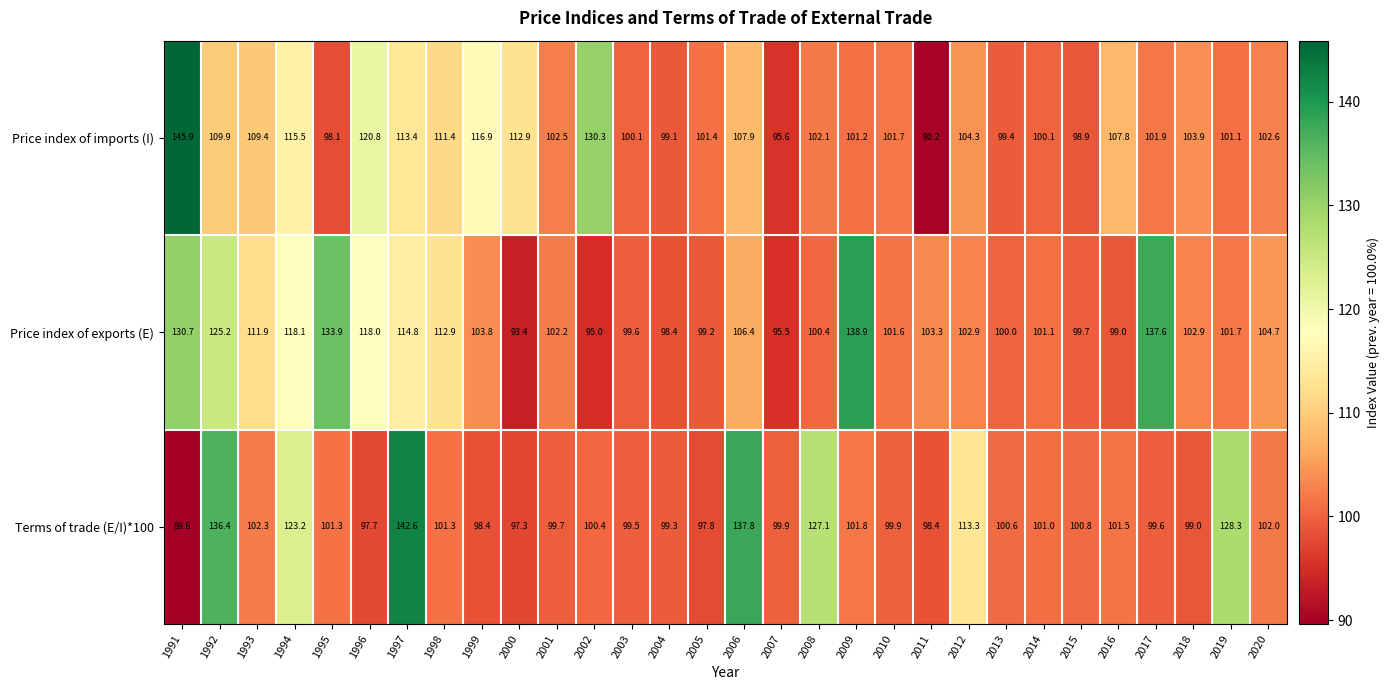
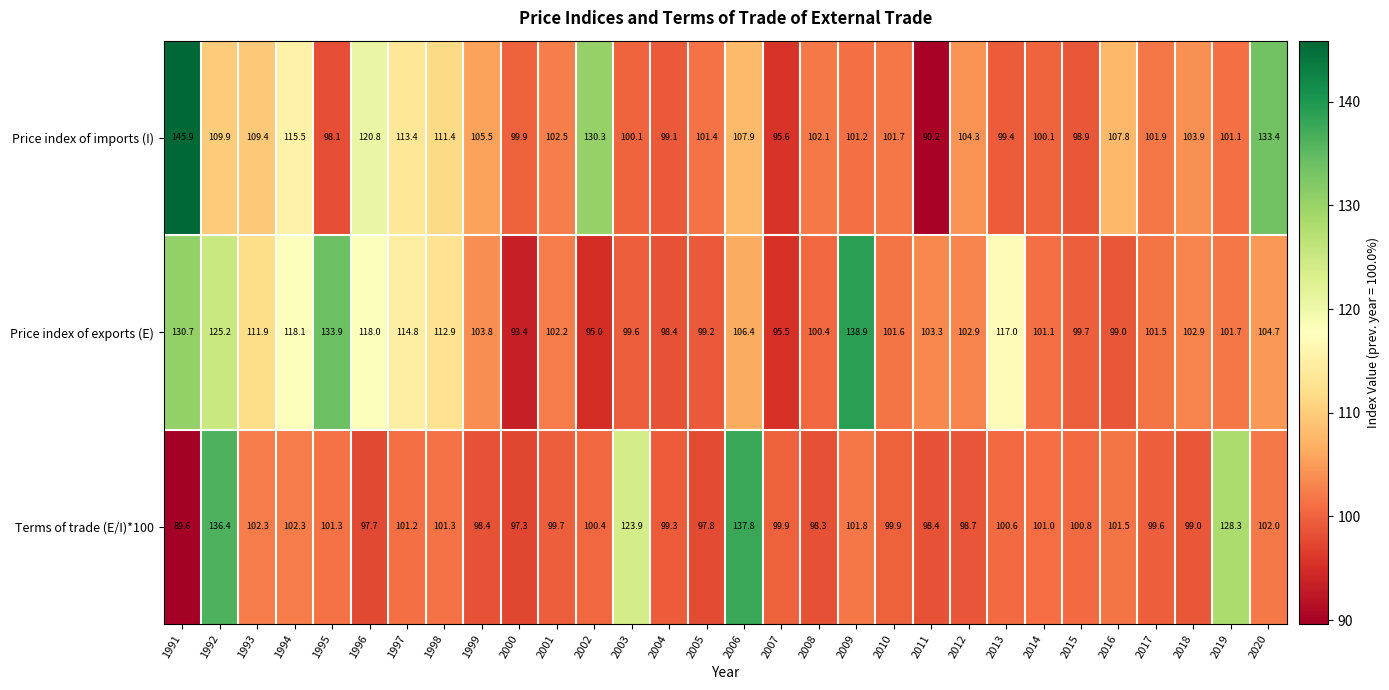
  {
    "Price index of imports (I)": {
      "1991": 145.9,
      "1992": 109.9,
      "1993": 109.4,
      "1994": 115.5,
      "1995": 98.1,
      "1996": 120.8,
      "1997": 113.4,
      "1998": 111.4,
-     "1999": 116.9,
-     "2000": 112.9,
+     "1999": 105.5,
+     "2000": 99.9,
      "2001": 102.5,
      "2002": 130.3,
      "2003": 100.1,
      "2004": 99.1,
      "2005": 101.4,
      "2006": 107.9,
      "2007": 95.6,
      "2008": 102.1,
      "2009": 101.2,
      "2010": 101.7,
      "2011": 90.2,
      "2012": 104.3,
      "2013": 99.4,
      "2014": 100.1,
      "2015": 98.9,
      "2016": 107.8,
      "2017": 101.9,
      "2018": 103.9,
      "2019": 101.1,
-     "2020": 102.6
+     "2020": 133.4
    },
    "Price index of exports (E)": {
      "1991": 130.7,
      "1992": 125.2,
      "1993": 111.9,
      "1994": 118.1,
      "1995": 133.9,
      "1996": 118.0,
      "1997": 114.8,
      "1998": 112.9,
      "1999": 103.8,
      "2000": 93.4,
      "2001": 102.2,
      "2002": 95.0,
      "2003": 99.6,
      "2004": 98.4,
      "2005": 99.2,
      "2006": 106.4,
      "2007": 95.5,
      "2008": 100.4,
      "2009": 138.9,
      "2010": 101.6,
      "2011": 103.3,
      "2012": 102.9,
-     "2013": 100.0,
+     "2013": 117.0,
      "2014": 101.1,
      "2015": 99.7,
      "2016": 99.0,
-     "2017": 137.6,
+     "2017": 101.5,
      "2018": 102.9,
      "2019": 101.7,
      "2020": 104.7
    },
    "Terms of trade (E/I)*100": {
      "1991": 89.6,
      "1992": 136.4,
      "1993": 102.3,
-     "1994": 123.2,
+     "1994": 102.3,
      "1995": 101.3,
      "1996": 97.7,
-     "1997": 142.6,
+     "1997": 101.2,
      "1998": 101.3,
      "1999": 98.4,
      "2000": 97.3,
      "2001": 99.7,
      "2002": 100.4,
-     "2003": 99.5,
+     "2003": 123.9,
      "2004": 99.3,
      "2005": 97.8,
      "2006": 137.8,
      "2007": 99.9,
-     "2008": 127.1,
+     "2008": 98.3,
      "2009": 101.8,
      "2010": 99.9,
      "2011": 98.4,
-     "2012": 113.3,
+     "2012": 98.7,
      "2013": 100.6,
      "2014": 101.0,
      "2015": 100.8,
      "2016": 101.5,
      "2017": 99.6,
      "2018": 99.0,
      "2019": 128.3,
      "2020": 102.0
    }
  }
